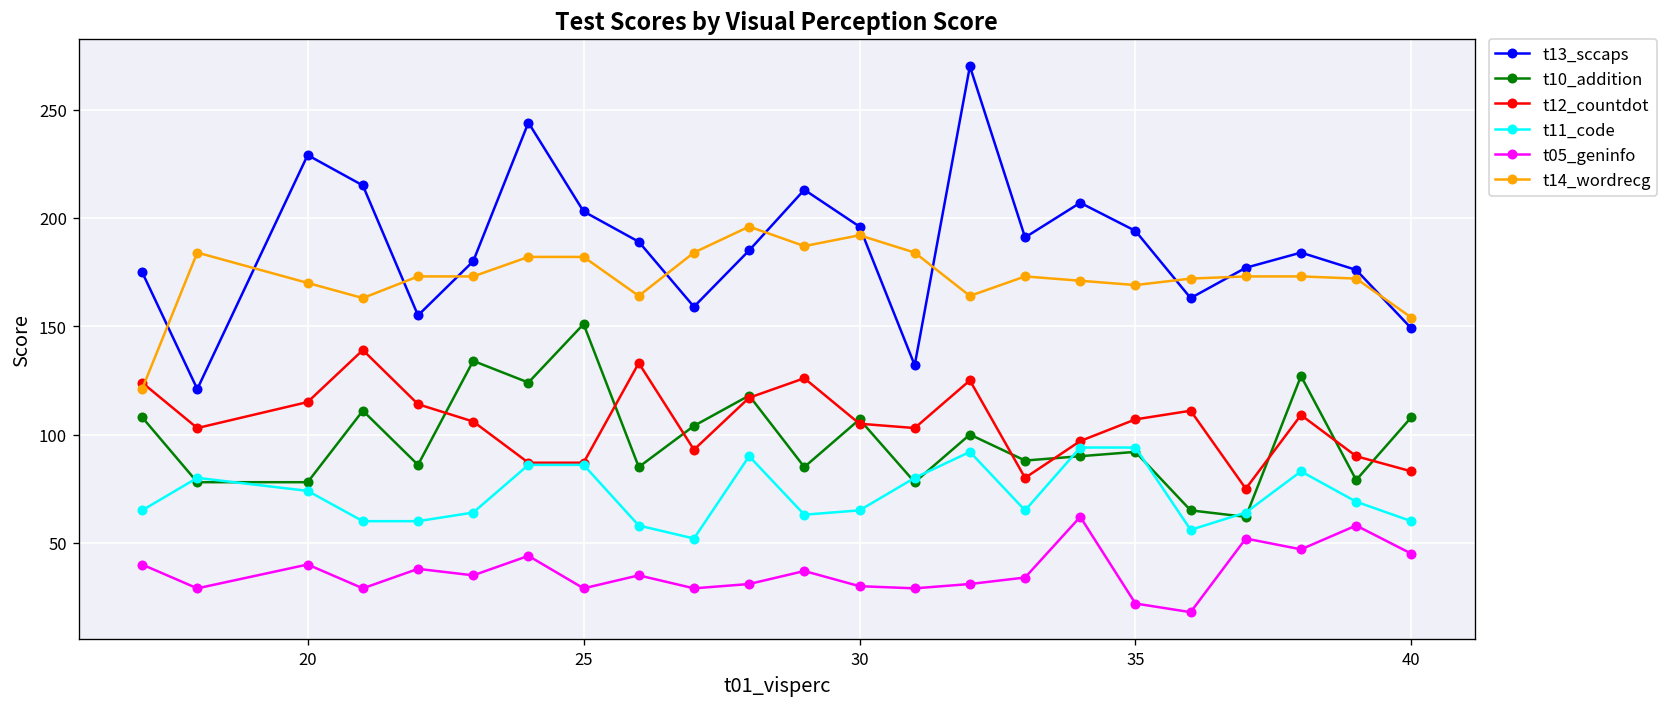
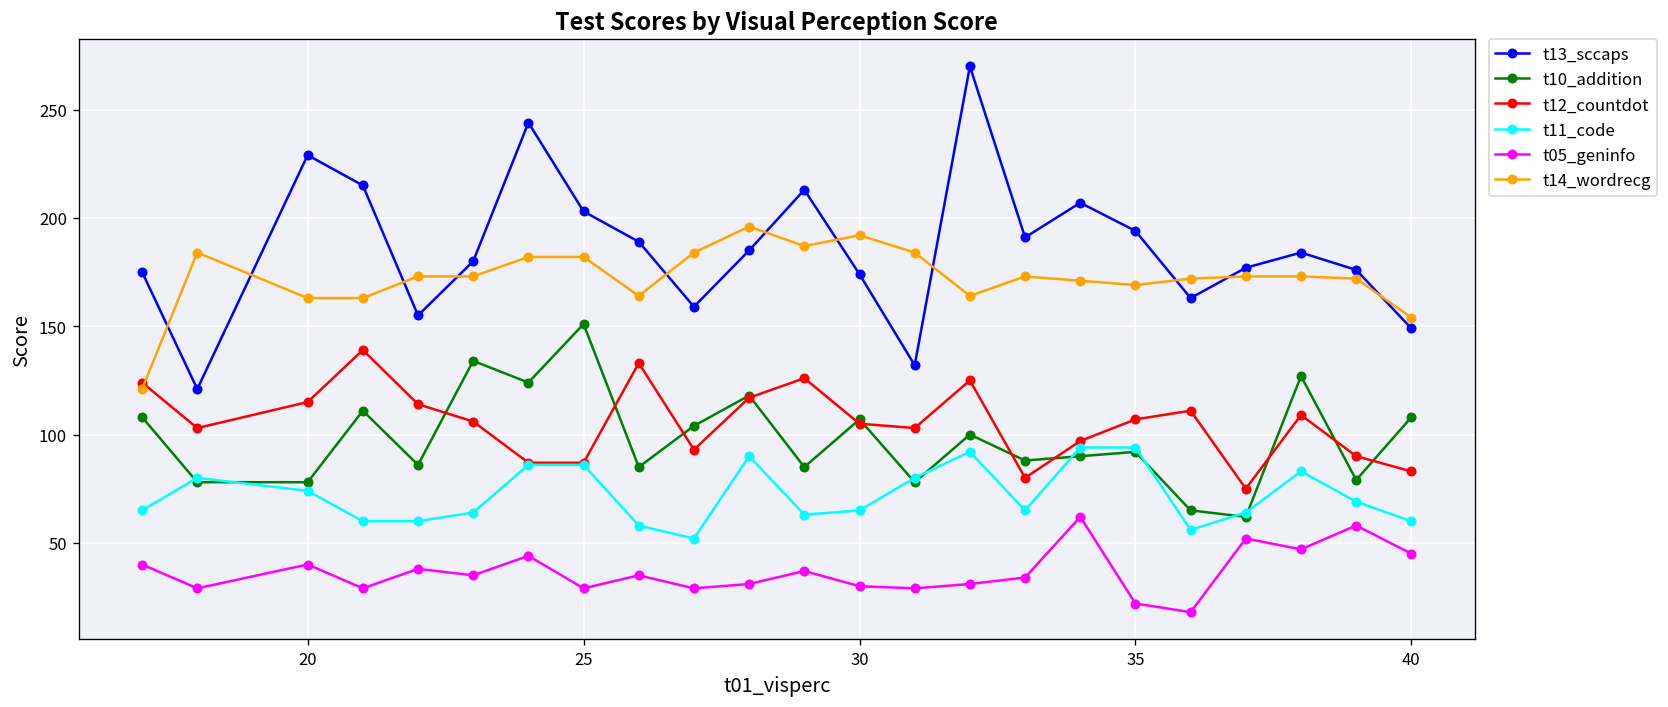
  {
    "t13_sccaps": {
      "20": 229,
      "25": 203,
-     "30": 196,
+     "30": 174,
      "35": 194,
      "40": 149
    },
    "t10_addition": {
      "20": 78,
      "25": 151,
      "30": 107,
      "35": 92,
      "40": 108
    },
    "t12_countdot": {
      "20": 115,
      "30": 105,
      "35": 107,
      "40": 83
    },
    "t11_code": {
      "20": 74,
      "30": 65,
      "35": 94,
      "40": 60
    },
    "t05_geninfo": {
      "20": 40,
      "25": 29,
      "30": 30,
      "35": 22,
      "40": 45
    },
    "t14_wordrecg": {
-     "20": 170,
+     "20": 163,
      "25": 182,
      "30": 192,
      "35": 169,
      "40": 154
    }
  }
